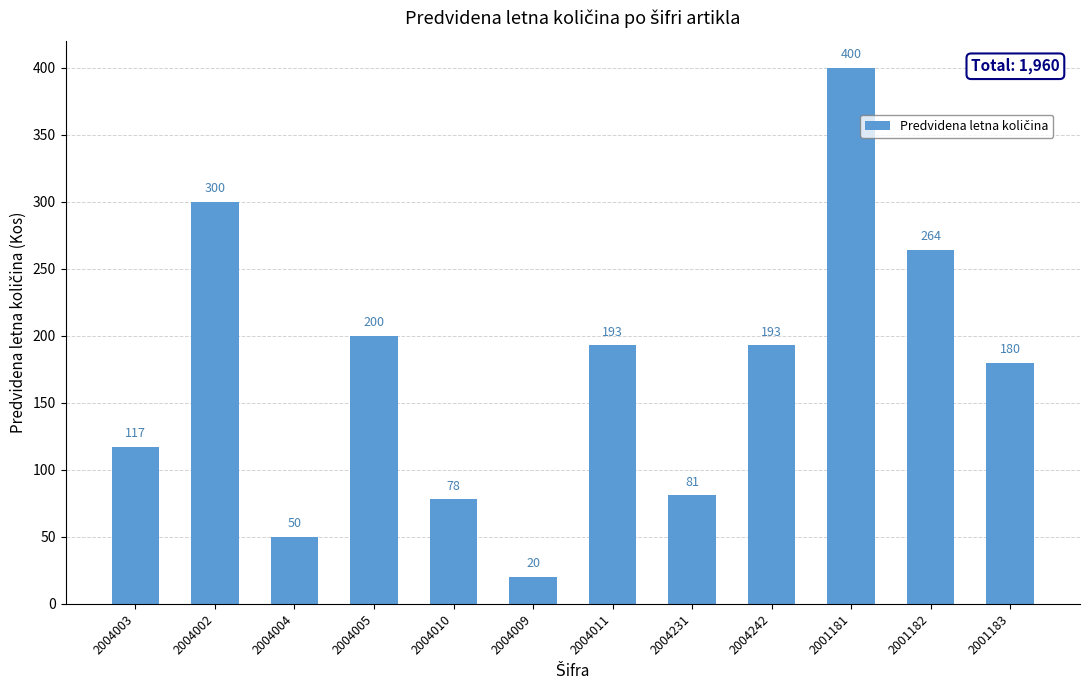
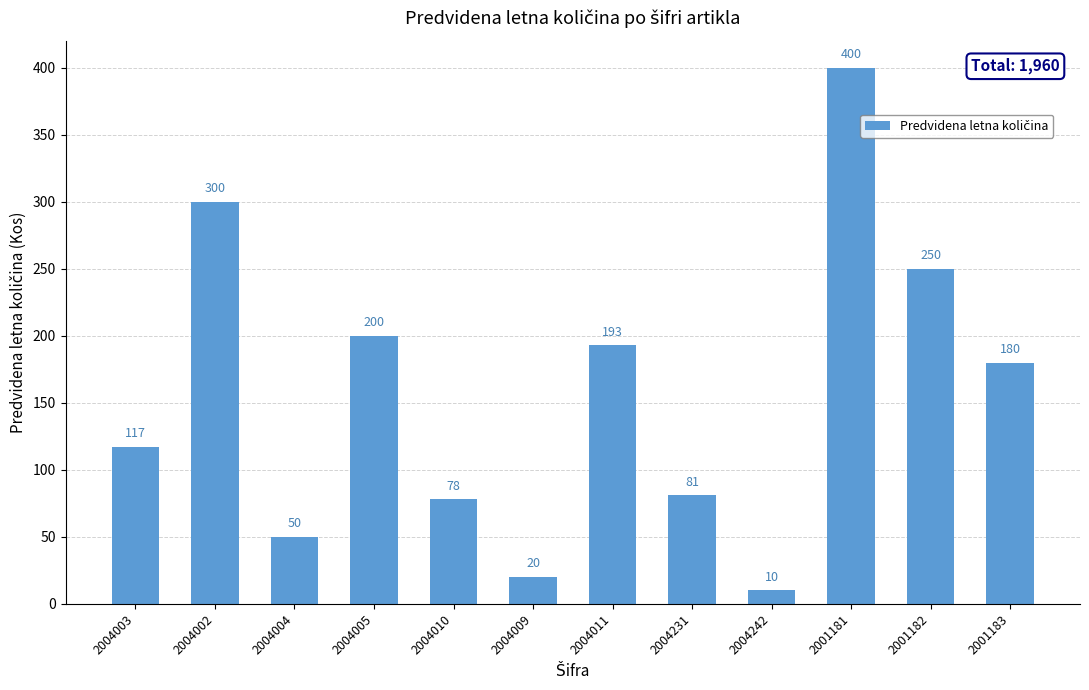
  {
    "2004003": 117,
    "2004002": 300,
    "2004004": 50,
    "2004005": 200,
    "2004010": 78,
    "2004009": 20,
    "2004011": 193,
    "2004231": 81,
-   "2004242": 193,
+   "2004242": 10,
    "2001181": 400,
-   "2001182": 264,
+   "2001182": 250,
    "2001183": 180
  }
